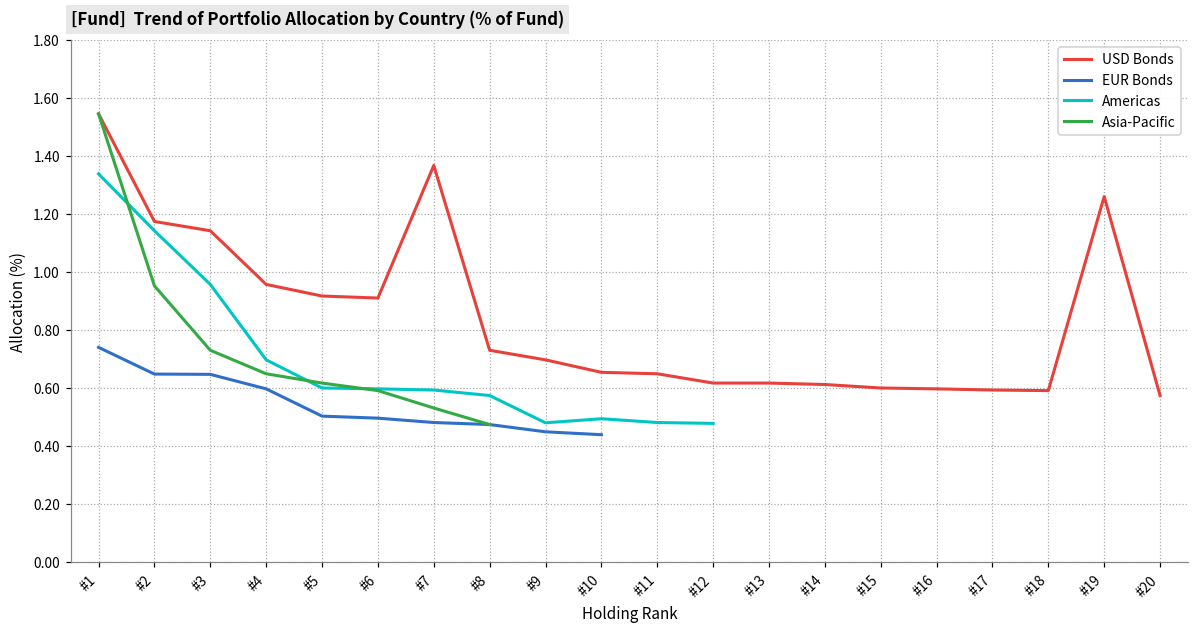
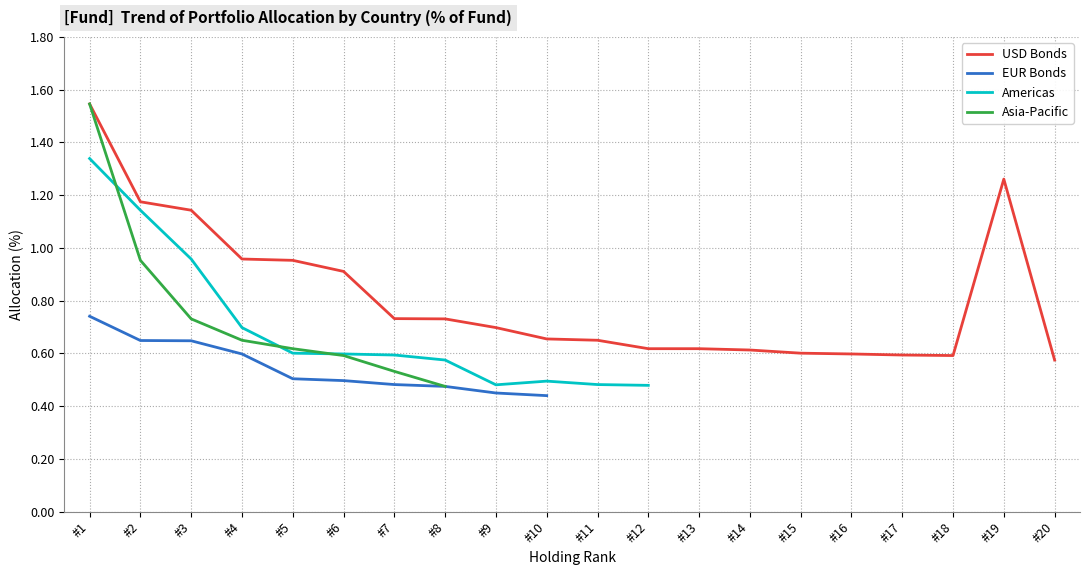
  {
    "USD Bonds": {
      "#2": 1.18,
      "#3": 1.14,
      "#4": 0.96,
-     "#5": 0.92,
+     "#5": 0.95,
      "#6": 0.91,
-     "#7": 1.37,
+     "#7": 0.73,
      "#8": 0.73,
      "#9": 0.70,
      "#10": 0.66,
      "#11": 0.65,
      "#12": 0.62,
      "#13": 0.62,
      "#14": 0.61,
      "#15": 0.60,
      "#16": 0.60,
      "#17": 0.59,
      "#18": 0.59,
      "#19": 1.26,
      "#20": 0.58
    },
    "EUR Bonds": {
      "#1": 0.74,
      "#2": 0.65,
      "#3": 0.65,
      "#4": 0.60,
      "#5": 0.50,
      "#6": 0.50,
      "#7": 0.48,
      "#9": 0.45,
      "#10": 0.44
    },
    "Americas": {
      "#1": 1.34,
      "#2": 1.14,
      "#3": 0.96,
      "#4": 0.70,
      "#5": 0.60,
      "#7": 0.59,
      "#8": 0.58,
      "#9": 0.48,
      "#10": 0.50,
      "#11": 0.48,
      "#12": 0.48
    },
    "Asia-Pacific": {
      "#2": 0.95,
      "#3": 0.73,
      "#4": 0.65,
      "#5": 0.62,
      "#7": 0.53
    }
  }
